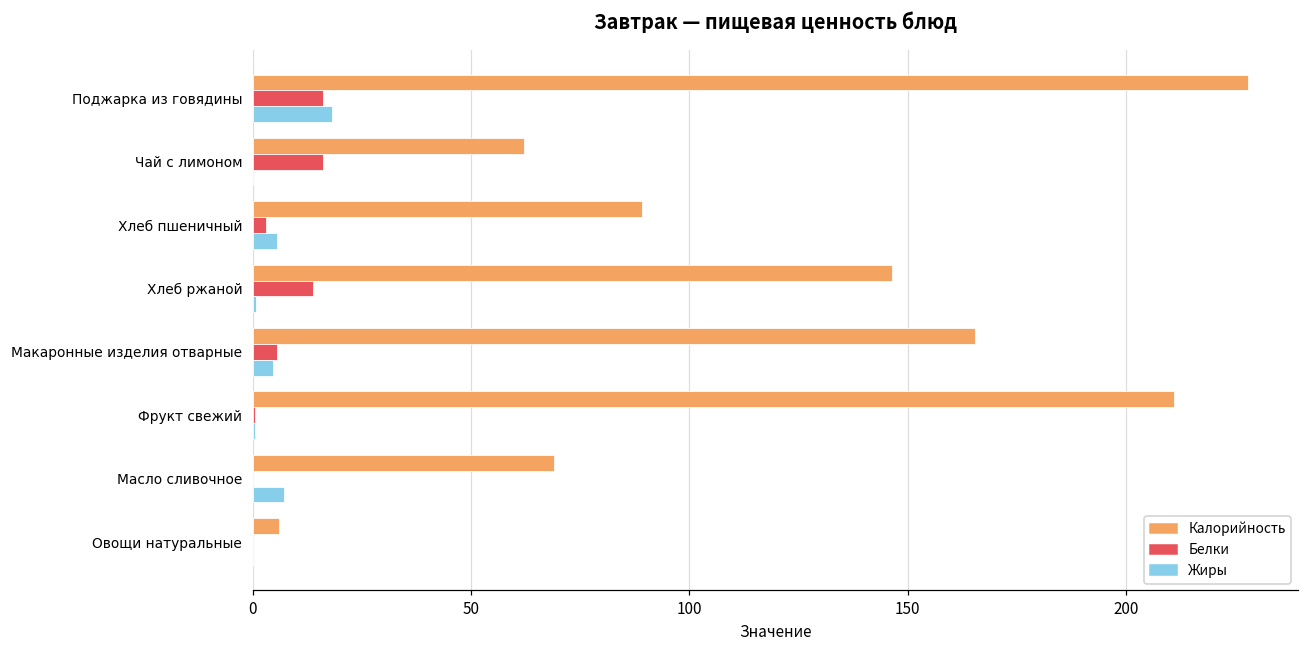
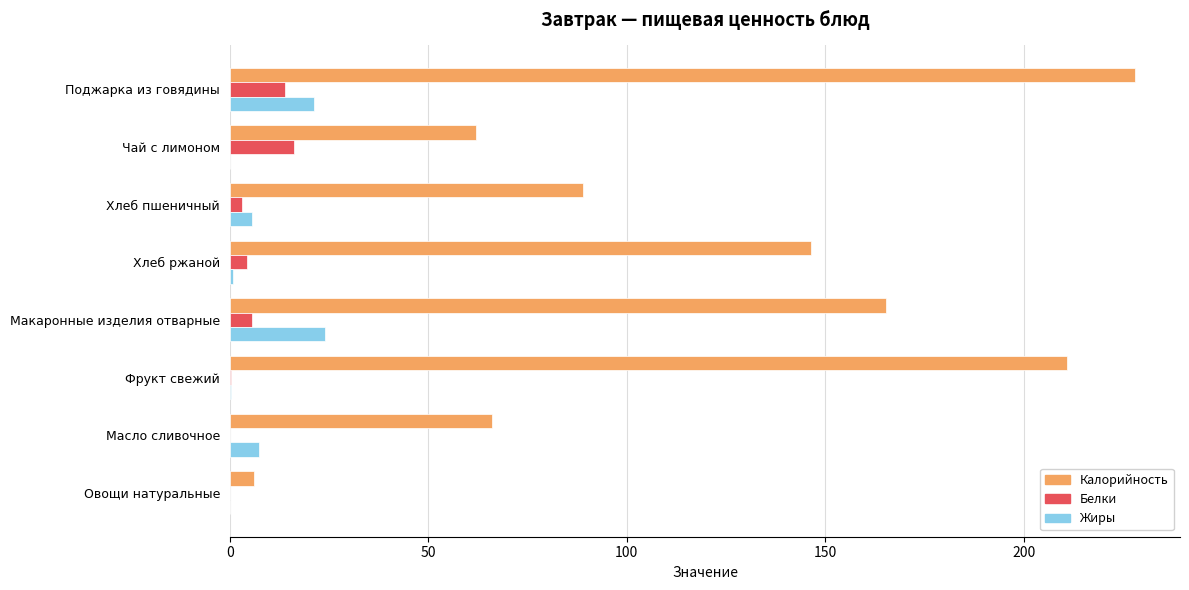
  {
    "Калорийность": {
      "Поджарка из говядины": 228,
      "Чай с лимоном": 62,
      "Хлеб пшеничный": 89,
      "Хлеб ржаной": 146,
      "Макаронные изделия отварные": 165,
      "Фрукт свежий": 211,
-     "Масло сливочное": 69,
+     "Масло сливочное": 66,
      "Овощи натуральные": 6
    },
    "Белки": {
-     "Поджарка из говядины": 16,
+     "Поджарка из говядины": 14,
      "Чай с лимоном": 16,
      "Хлеб пшеничный": 3,
-     "Хлеб ржаной": 14,
+     "Хлеб ржаной": 4,
      "Макаронные изделия отварные": 6
    },
    "Жиры": {
-     "Поджарка из говядины": 18,
+     "Поджарка из говядины": 21,
      "Хлеб пшеничный": 6,
      "Хлеб ржаной": 1,
-     "Макаронные изделия отварные": 5,
+     "Макаронные изделия отварные": 24,
      "Масло сливочное": 7
    }
  }
